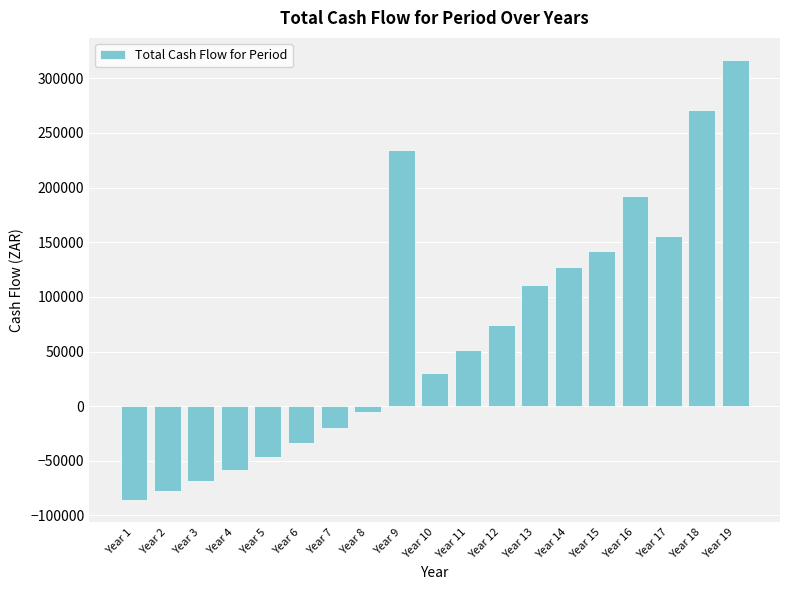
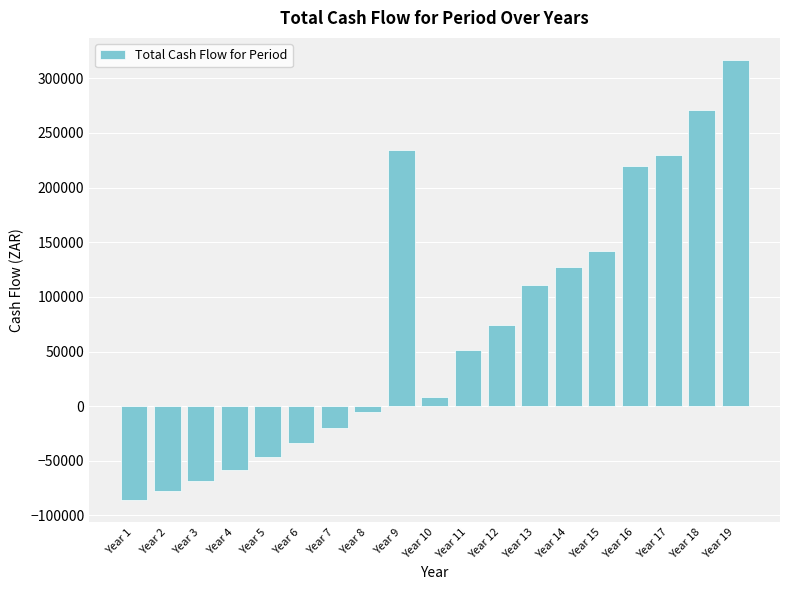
  {
    "Year 1": -86000,
    "Year 2": -77000,
    "Year 3": -68000,
    "Year 4": -58000,
    "Year 5": -47000,
    "Year 6": -34000,
    "Year 7": -20000,
    "Year 8": -5000,
    "Year 9": 235000,
-   "Year 10": 31000,
+   "Year 10": 9000,
    "Year 11": 51000,
    "Year 12": 74000,
    "Year 13": 110000,
    "Year 14": 127000,
    "Year 15": 142000,
-   "Year 16": 192000,
-   "Year 17": 156000,
+   "Year 16": 219000,
+   "Year 17": 230000,
    "Year 18": 271000,
    "Year 19": 317000
  }
